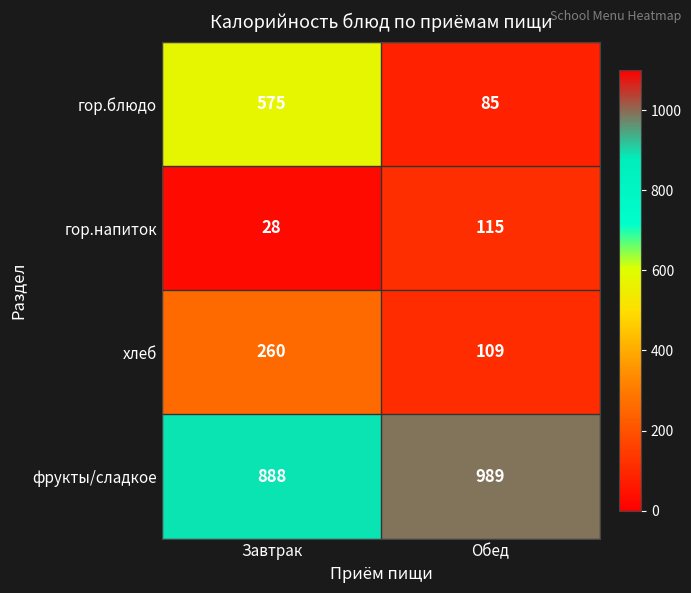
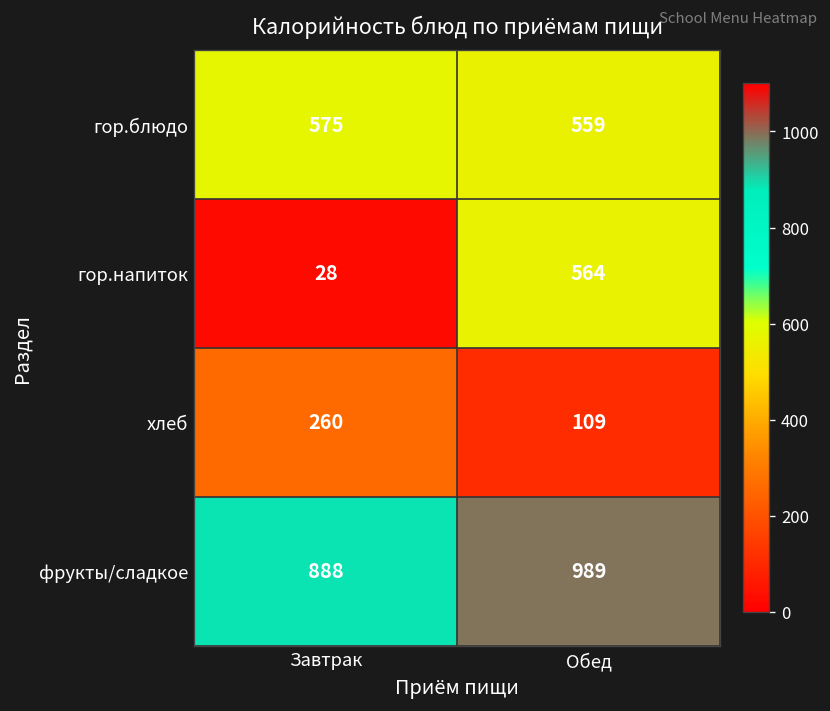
  {
    "гор.блюдо": {
      "Завтрак": 575,
-     "Обед": 85
+     "Обед": 559
    },
    "гор.напиток": {
      "Завтрак": 28,
-     "Обед": 115
+     "Обед": 564
    },
    "хлеб": {
      "Завтрак": 260,
      "Обед": 109
    },
    "фрукты/сладкое": {
      "Завтрак": 888,
      "Обед": 989
    }
  }
